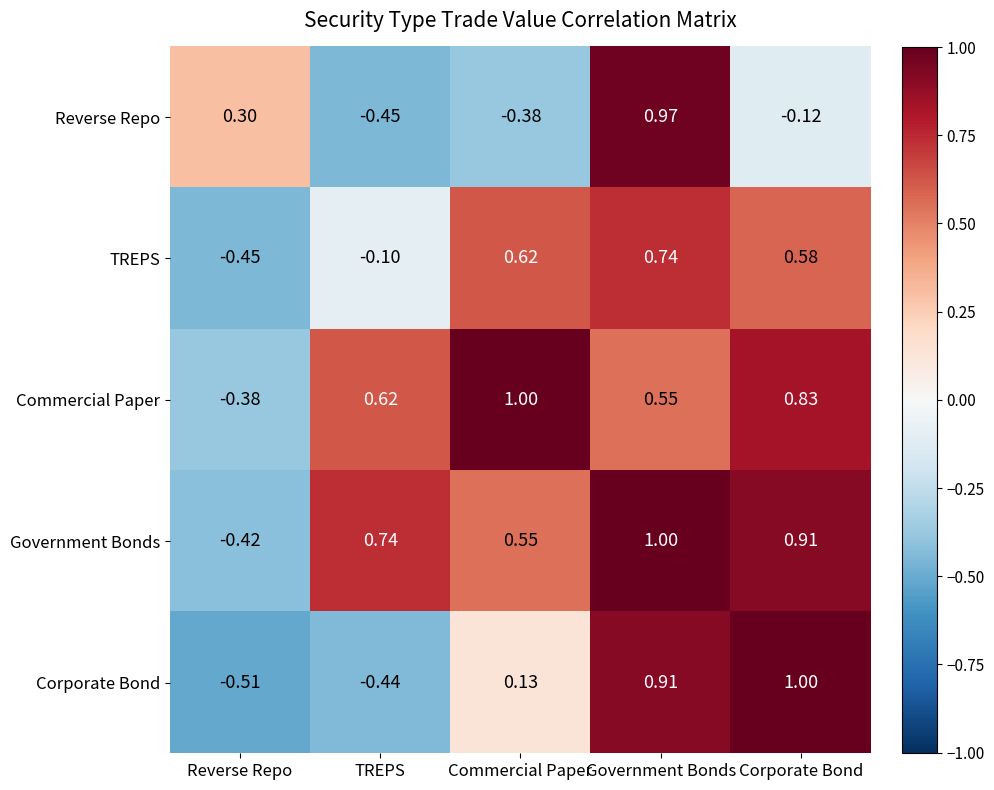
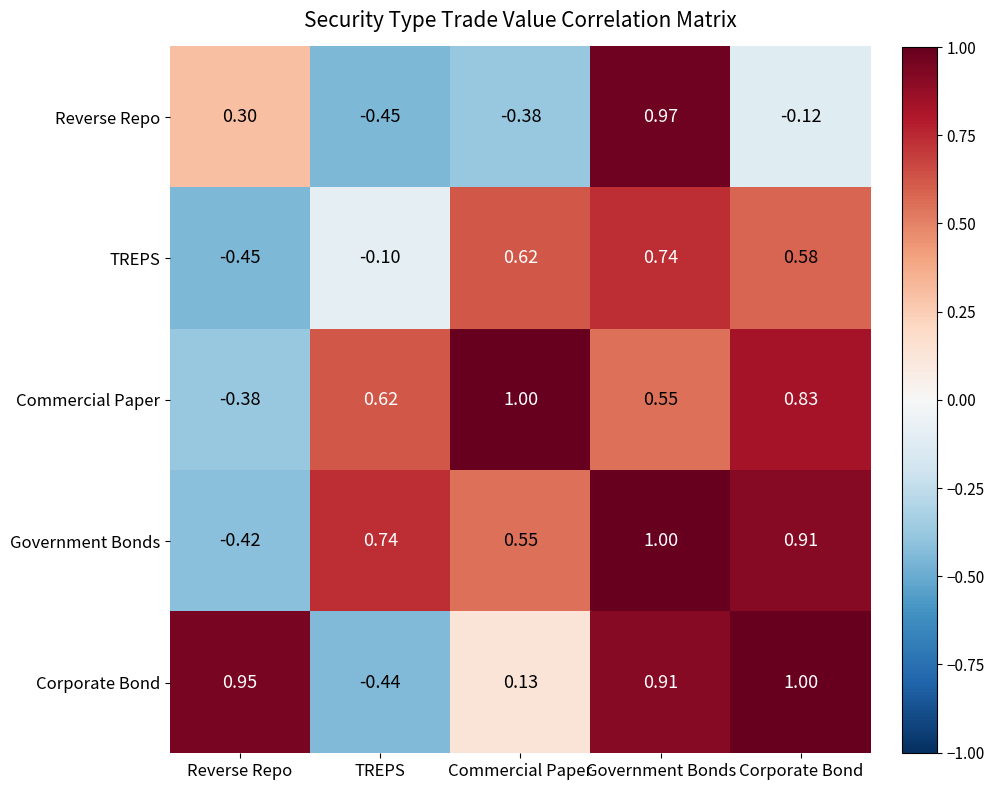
  {
    "Reverse Repo": {
      "Reverse Repo": 0.30,
      "TREPS": -0.45,
      "Commercial Paper": -0.38,
      "Government Bonds": 0.97,
      "Corporate Bond": -0.12
    },
    "TREPS": {
      "Reverse Repo": -0.45,
      "TREPS": -0.10,
      "Commercial Paper": 0.62,
      "Government Bonds": 0.74,
      "Corporate Bond": 0.58
    },
    "Commercial Paper": {
      "Reverse Repo": -0.38,
      "TREPS": 0.62,
      "Commercial Paper": 1.00,
      "Government Bonds": 0.55,
      "Corporate Bond": 0.83
    },
    "Government Bonds": {
      "Reverse Repo": -0.42,
      "TREPS": 0.74,
      "Commercial Paper": 0.55,
      "Government Bonds": 1.00,
      "Corporate Bond": 0.91
    },
    "Corporate Bond": {
-     "Reverse Repo": -0.51,
+     "Reverse Repo": 0.95,
      "TREPS": -0.44,
      "Commercial Paper": 0.13,
      "Government Bonds": 0.91,
      "Corporate Bond": 1.00
    }
  }
